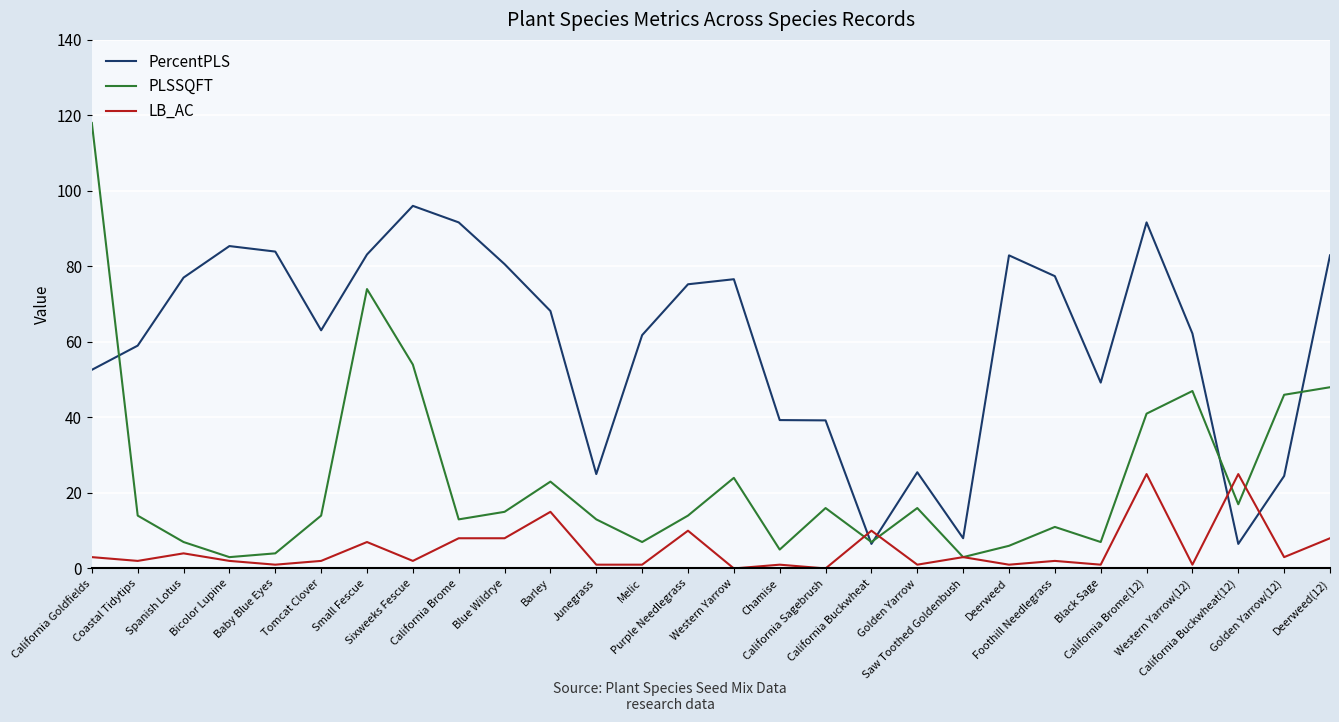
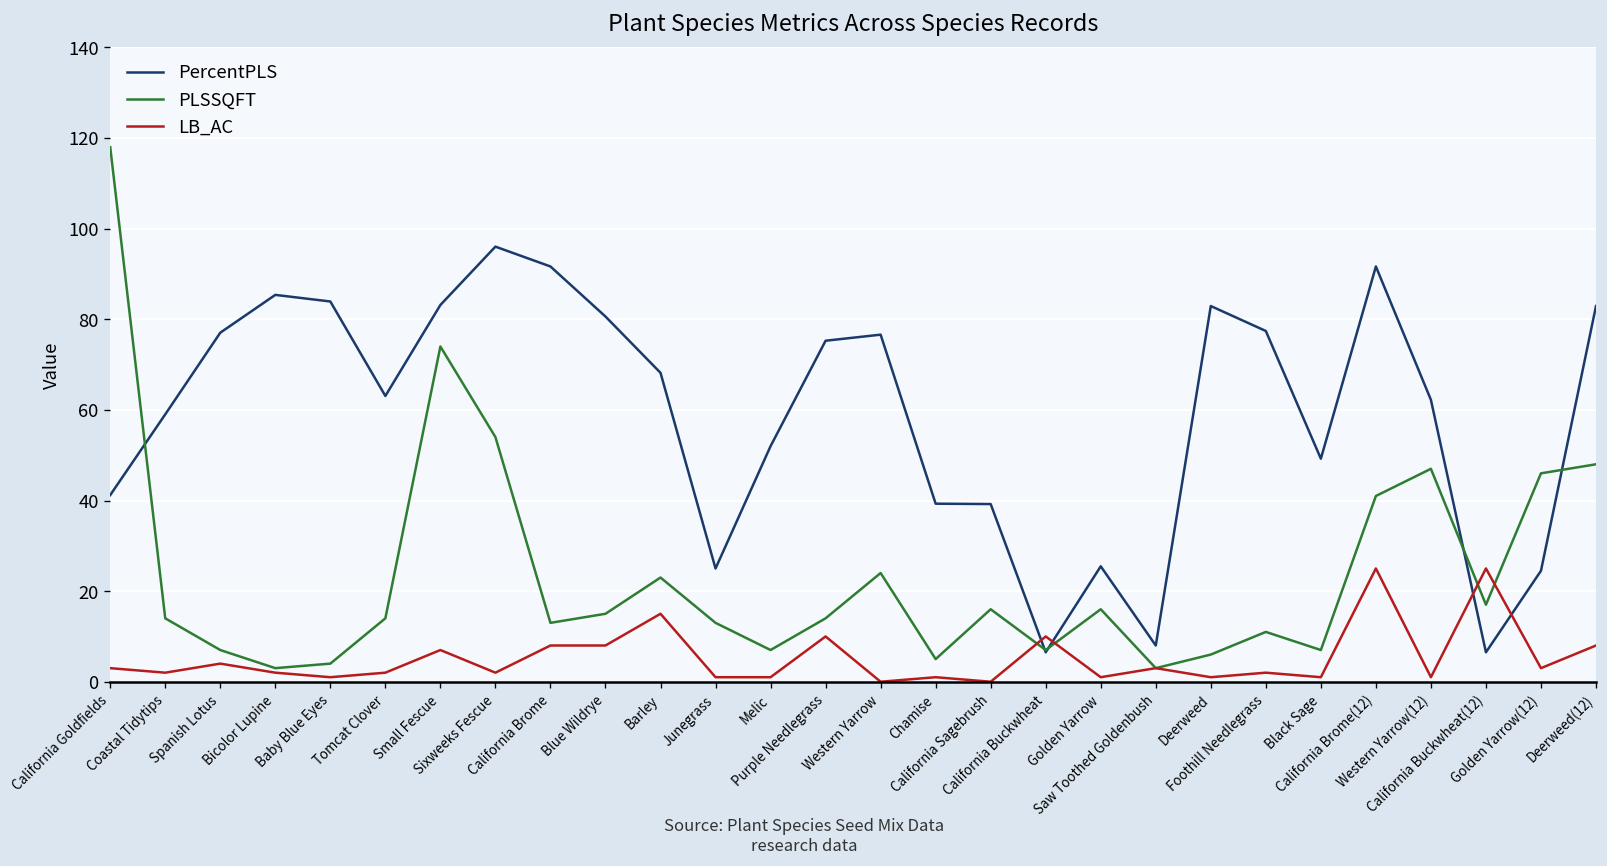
  {
    "PercentPLS": {
-     "California Goldfields": 53,
+     "California Goldfields": 41,
      "Coastal Tidytips": 59,
      "Spanish Lotus": 77,
      "Bicolor Lupine": 85,
      "Baby Blue Eyes": 84,
      "Tomcat Clover": 63,
      "Small Fescue": 83,
      "Sixweeks Fescue": 96,
      "California Brome": 92,
      "Blue Wildrye": 81,
      "Barley": 68,
      "Junegrass": 25,
-     "Melic": 62,
+     "Melic": 52,
      "Purple Needlegrass": 75,
      "Western Yarrow": 77,
      "Chamise": 39,
      "California Sagebrush": 39,
      "Golden Yarrow": 25,
      "Saw Toothed Goldenbush": 8,
      "Deerweed": 83,
      "Foothill Needlegrass": 77,
      "Black Sage": 49,
      "California Brome(12)": 92,
      "Western Yarrow(12)": 62,
      "California Buckwheat(12)": 7,
      "Golden Yarrow(12)": 24,
      "Deerweed(12)": 83
    },
    "PLSSQFT": {
      "California Goldfields": 118,
      "Coastal Tidytips": 14,
      "Spanish Lotus": 7,
      "Bicolor Lupine": 3,
      "Baby Blue Eyes": 4,
      "Tomcat Clover": 14,
      "Small Fescue": 74,
      "Sixweeks Fescue": 54,
      "California Brome": 13,
      "Blue Wildrye": 15,
      "Barley": 23,
      "Junegrass": 13,
      "Melic": 7,
      "Purple Needlegrass": 14,
      "Western Yarrow": 24,
      "Chamise": 5,
      "California Sagebrush": 16,
      "Golden Yarrow": 16,
      "Deerweed": 6,
      "Foothill Needlegrass": 11,
      "Black Sage": 7,
      "California Brome(12)": 41,
      "Western Yarrow(12)": 47,
      "California Buckwheat(12)": 17,
      "Golden Yarrow(12)": 46,
      "Deerweed(12)": 48
    },
    "LB_AC": {
      "California Goldfields": 3,
      "Coastal Tidytips": 2,
      "Spanish Lotus": 4,
      "Bicolor Lupine": 2,
      "Baby Blue Eyes": 1,
      "Tomcat Clover": 2,
      "Small Fescue": 7,
      "Sixweeks Fescue": 2,
      "California Brome": 8,
      "Blue Wildrye": 8,
      "Barley": 15,
      "Junegrass": 1,
      "Melic": 1,
      "Purple Needlegrass": 10,
      "Western Yarrow": 0,
      "Chamise": 1,
      "California Sagebrush": 0,
      "California Buckwheat": 10,
      "Golden Yarrow": 1,
      "Deerweed": 1,
      "Foothill Needlegrass": 2,
      "Black Sage": 1,
      "California Brome(12)": 25,
      "Western Yarrow(12)": 1,
      "California Buckwheat(12)": 25,
      "Golden Yarrow(12)": 3,
      "Deerweed(12)": 8
    }
  }
